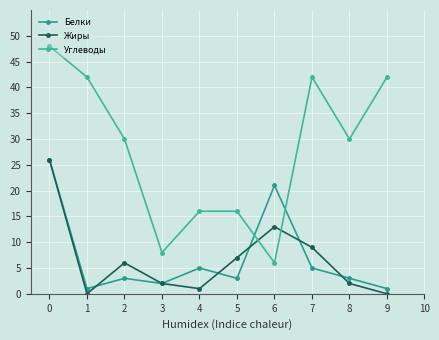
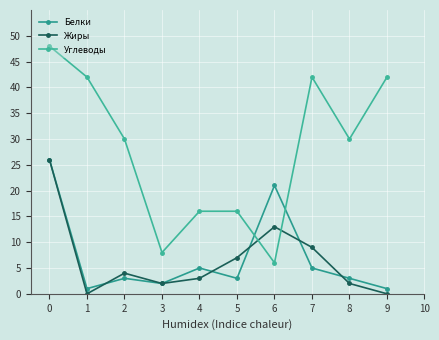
  {
    "Жиры": {
      "1": 0,
-     "2": 6,
-     "4": 1,
+     "2": 4,
+     "4": 3,
      "5": 7,
      "6": 13,
      "7": 9,
      "8": 2,
      "9": 0
    }
  }
